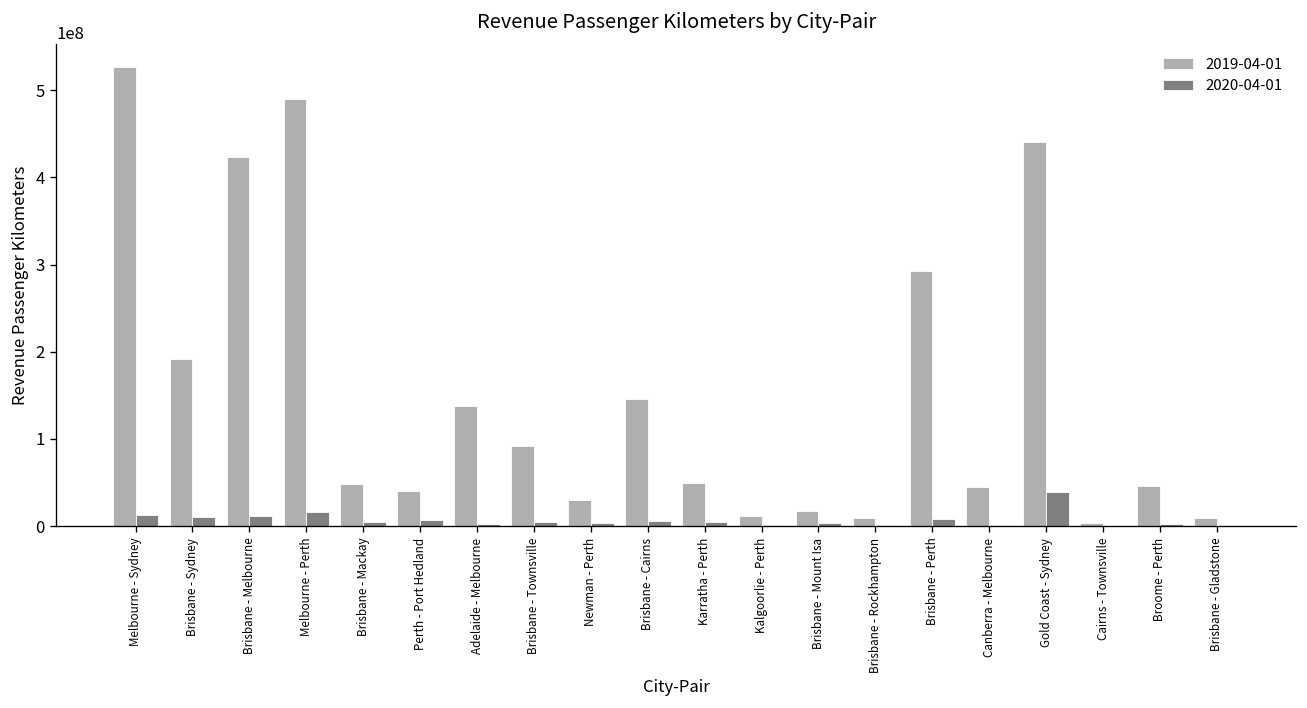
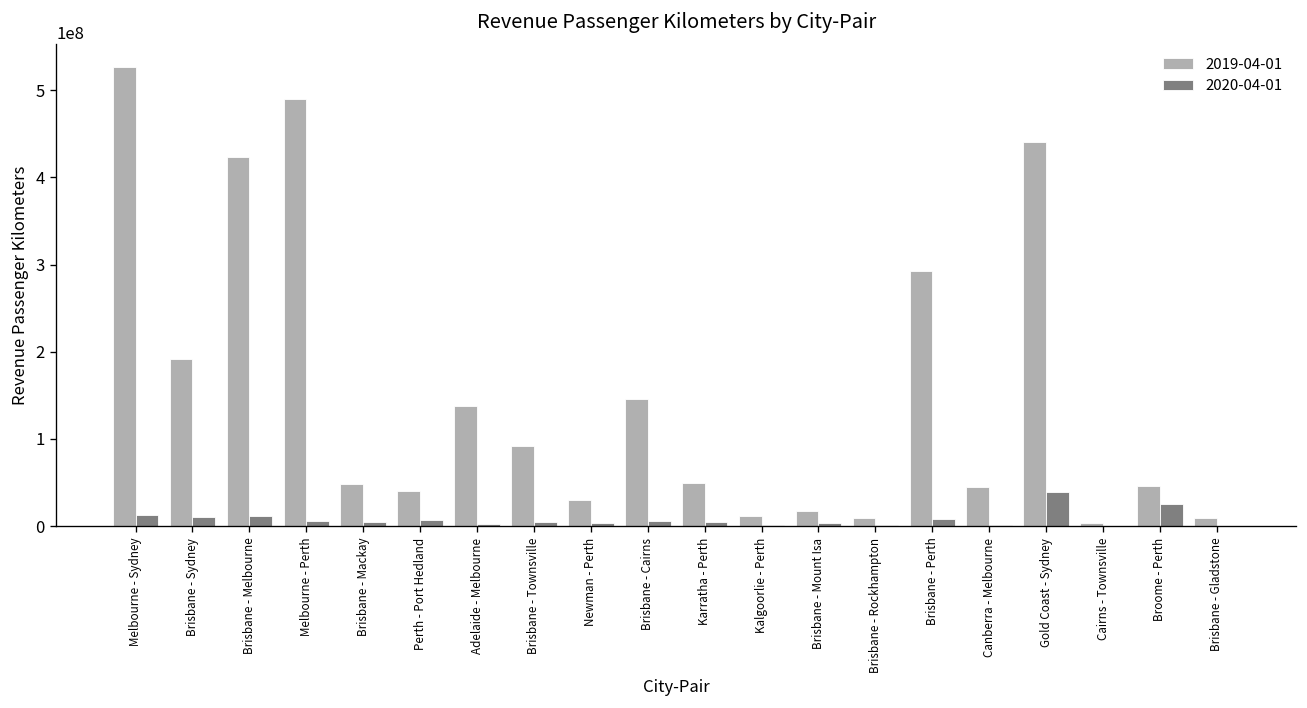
  {
    "2019-04-01": {
      "Melbourne - Sydney": 530000000,
      "Brisbane - Sydney": 190000000,
      "Brisbane - Melbourne": 420000000,
      "Melbourne - Perth": 490000000,
      "Brisbane - Mackay": 50000000,
      "Perth - Port Hedland": 40000000,
      "Adelaide - Melbourne": 140000000,
      "Brisbane - Townsville": 90000000,
      "Newman - Perth": 30000000,
      "Brisbane - Cairns": 150000000,
      "Karratha - Perth": 50000000,
      "Kalgoorlie - Perth": 10000000,
      "Brisbane - Mount Isa": 20000000,
      "Brisbane - Rockhampton": 10000000,
      "Brisbane - Perth": 290000000,
      "Canberra - Melbourne": 50000000,
      "Gold Coast - Sydney": 440000000,
      "Broome - Perth": 50000000,
      "Brisbane - Gladstone": 10000000
    },
    "2020-04-01": {
      "Melbourne - Sydney": 10000000,
      "Brisbane - Sydney": 10000000,
      "Brisbane - Melbourne": 10000000,
-     "Melbourne - Perth": 20000000,
+     "Melbourne - Perth": 10000000,
      "Brisbane - Mackay": 0,
      "Perth - Port Hedland": 10000000,
      "Brisbane - Townsville": 0,
      "Newman - Perth": 0,
      "Brisbane - Cairns": 10000000,
      "Karratha - Perth": 0,
      "Brisbane - Mount Isa": 0,
      "Brisbane - Perth": 10000000,
      "Gold Coast - Sydney": 40000000,
-     "Broome - Perth": 0
+     "Broome - Perth": 30000000
    }
  }
